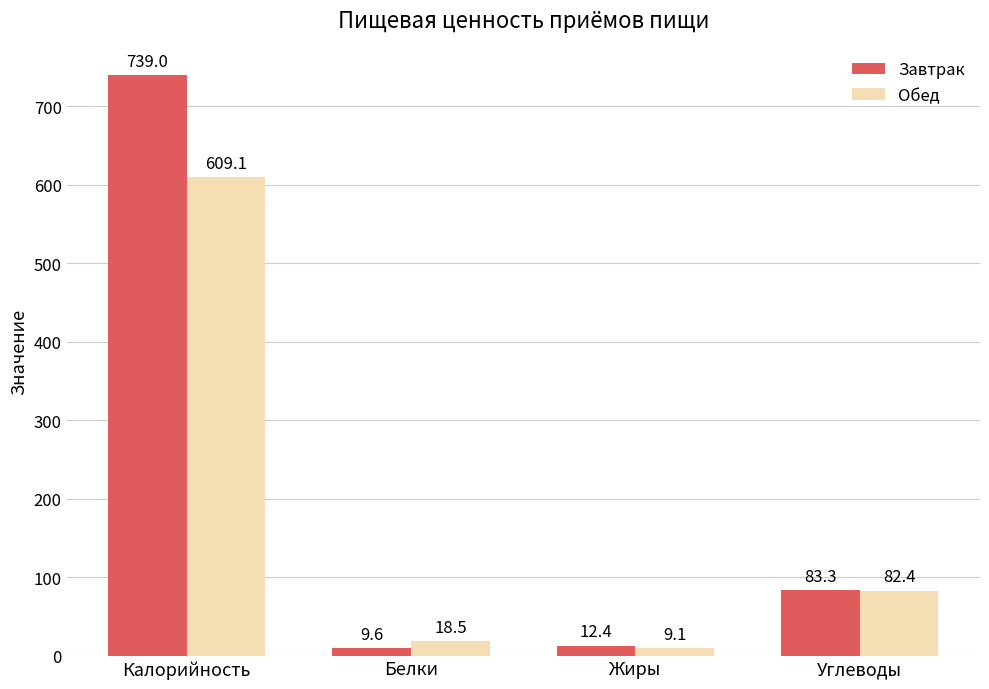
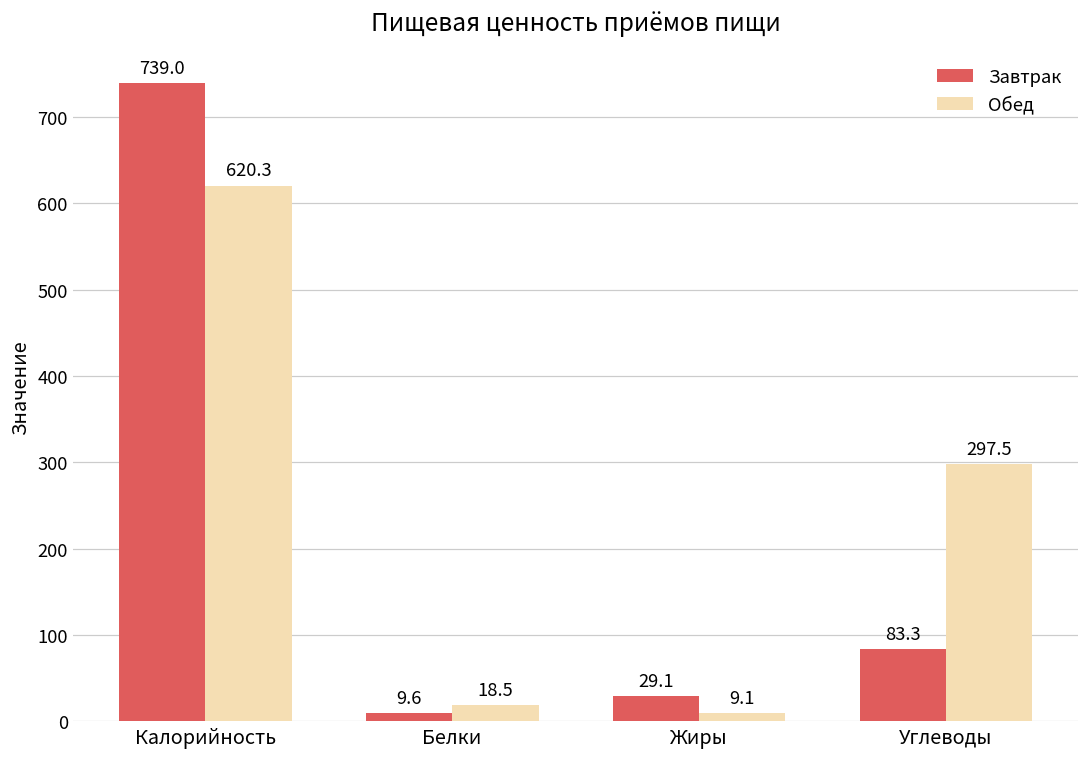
  {
    "Завтрак": {
      "Калорийность": 739.0,
      "Белки": 9.6,
-     "Жиры": 12.4,
+     "Жиры": 29.1,
      "Углеводы": 83.3
    },
    "Обед": {
-     "Калорийность": 609.1,
+     "Калорийность": 620.3,
      "Белки": 18.5,
      "Жиры": 9.1,
-     "Углеводы": 82.4
+     "Углеводы": 297.5
    }
  }
